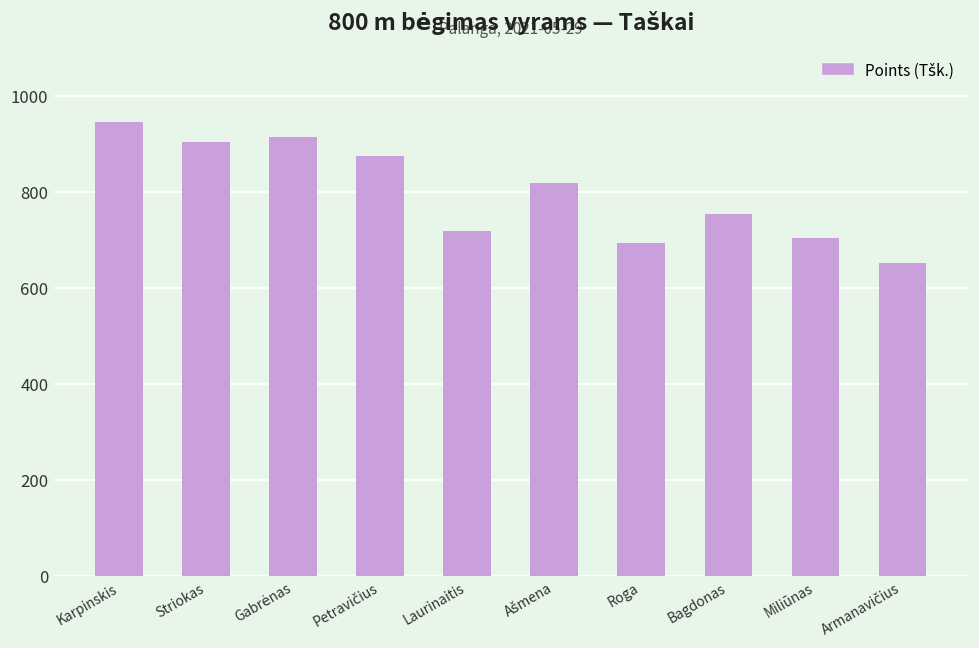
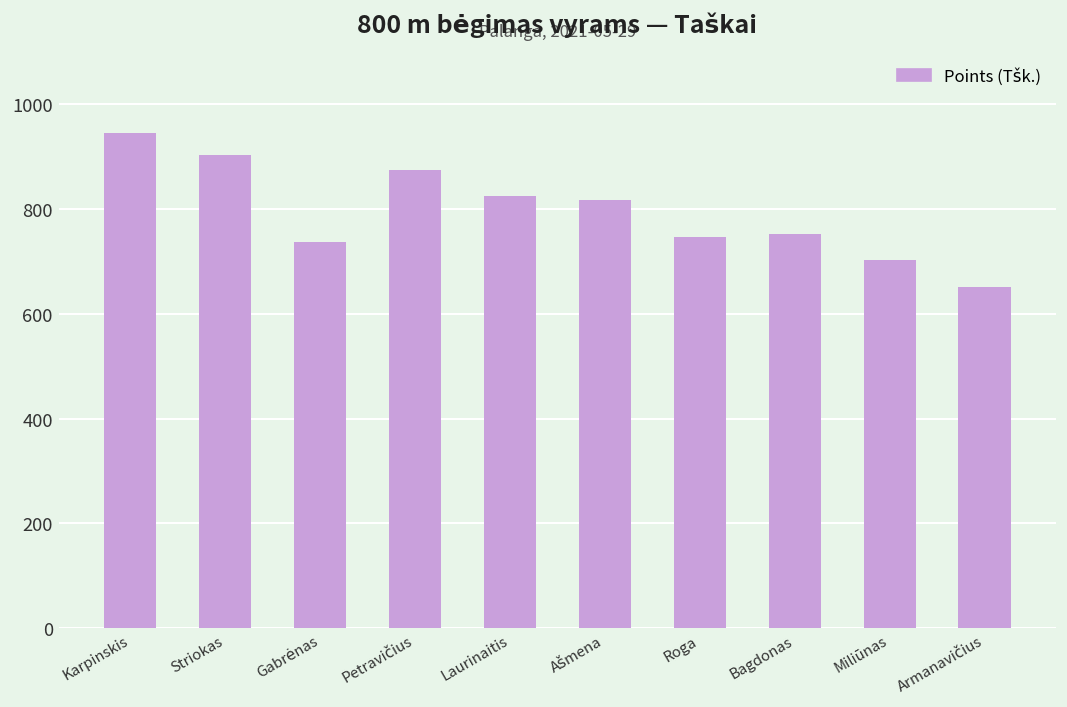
  {
    "Karpinskis": 950,
    "Striokas": 900,
-   "Gabrėnas": 910,
+   "Gabrėnas": 740,
    "Petravičius": 880,
-   "Laurinaitis": 720,
+   "Laurinaitis": 830,
    "Ašmena": 820,
-   "Roga": 690,
+   "Roga": 750,
    "Bagdonas": 750,
    "Miliūnas": 700,
    "Armanavičius": 650
  }
